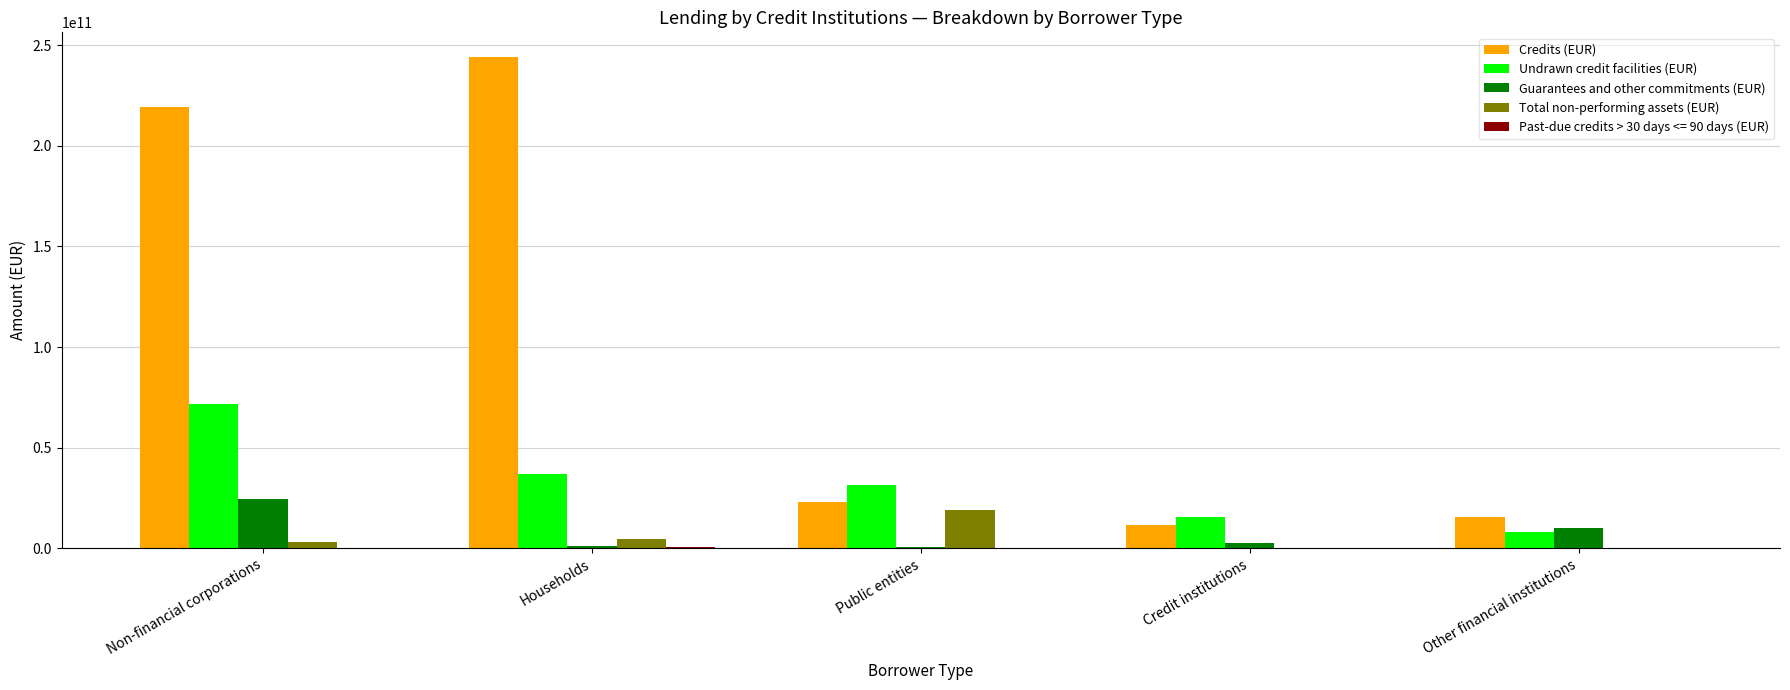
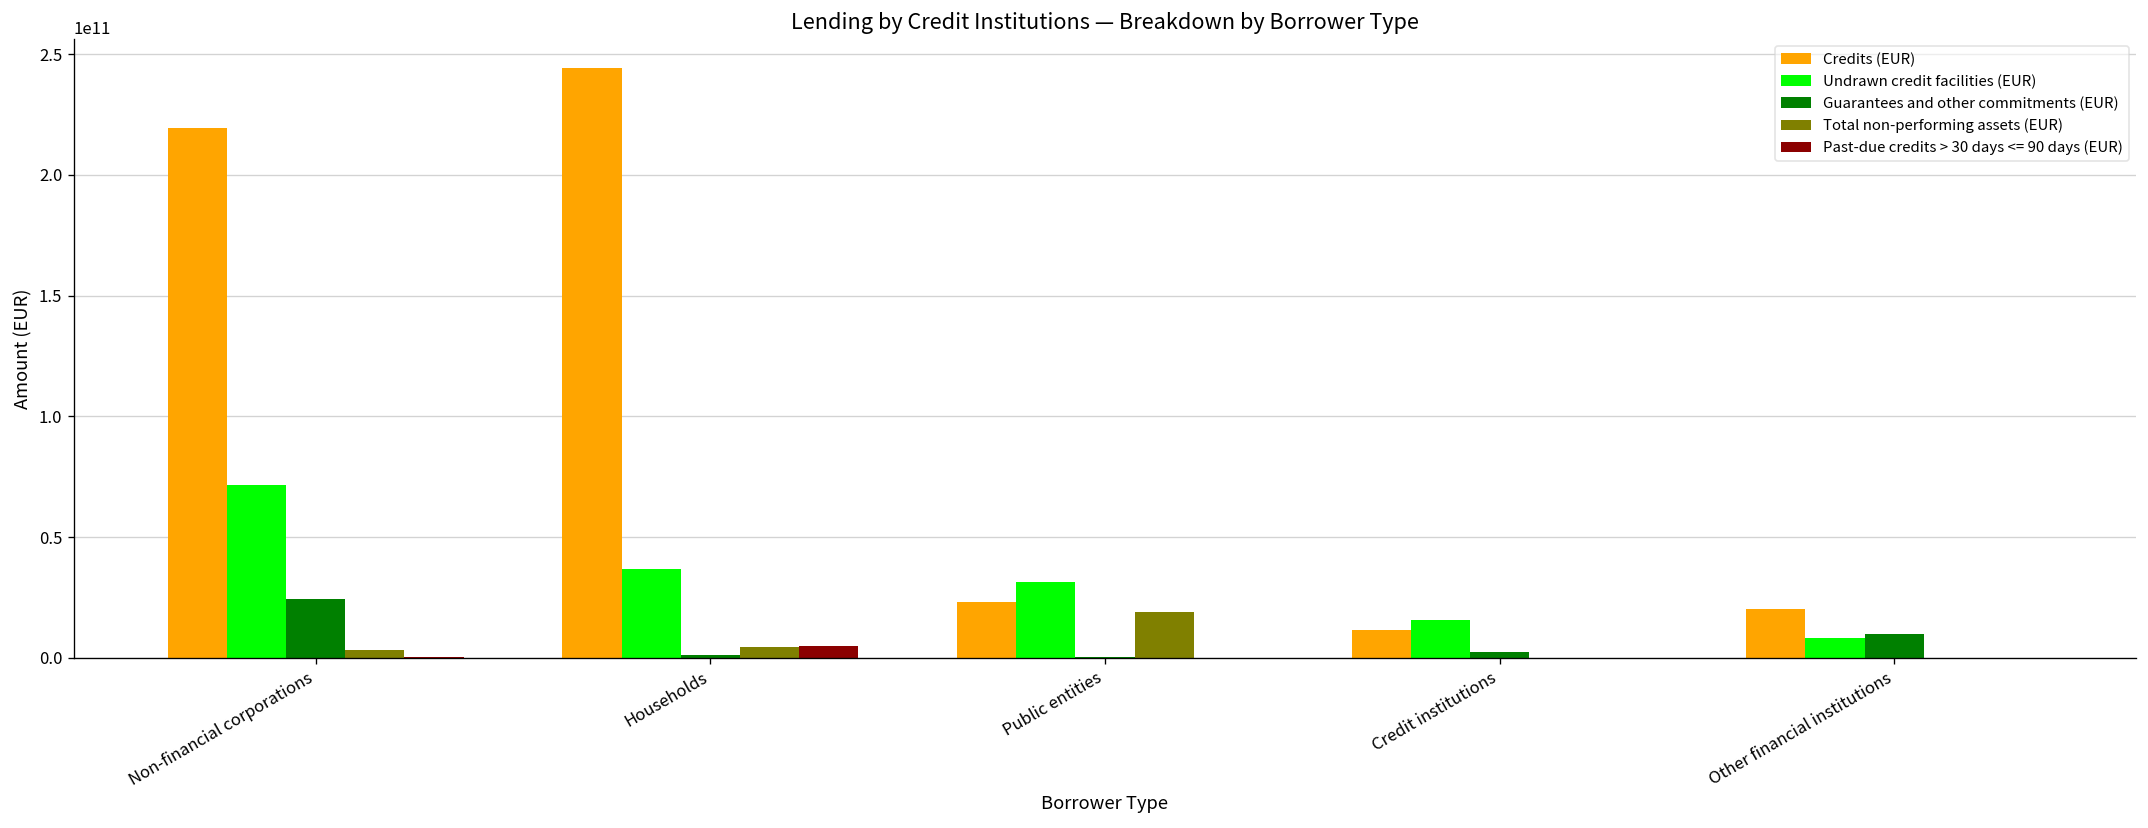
  {
    "Credits (EUR)": {
      "Non-financial corporations": 219000000000,
      "Households": 244000000000,
      "Public entities": 23000000000,
      "Credit institutions": 12000000000,
-     "Other financial institutions": 16000000000
+     "Other financial institutions": 20000000000
    },
    "Undrawn credit facilities (EUR)": {
      "Non-financial corporations": 71000000000,
      "Households": 37000000000,
      "Public entities": 31000000000,
      "Credit institutions": 16000000000,
      "Other financial institutions": 8000000000
    },
    "Guarantees and other commitments (EUR)": {
      "Non-financial corporations": 25000000000,
      "Credit institutions": 3000000000,
      "Other financial institutions": 10000000000
    },
    "Total non-performing assets (EUR)": {
      "Non-financial corporations": 3000000000,
      "Households": 5000000000,
      "Public entities": 19000000000
    },
    "Past-due credits > 30 days <= 90 days (EUR)": {
-     "Households": 1000000000
+     "Households": 5000000000
    }
  }
